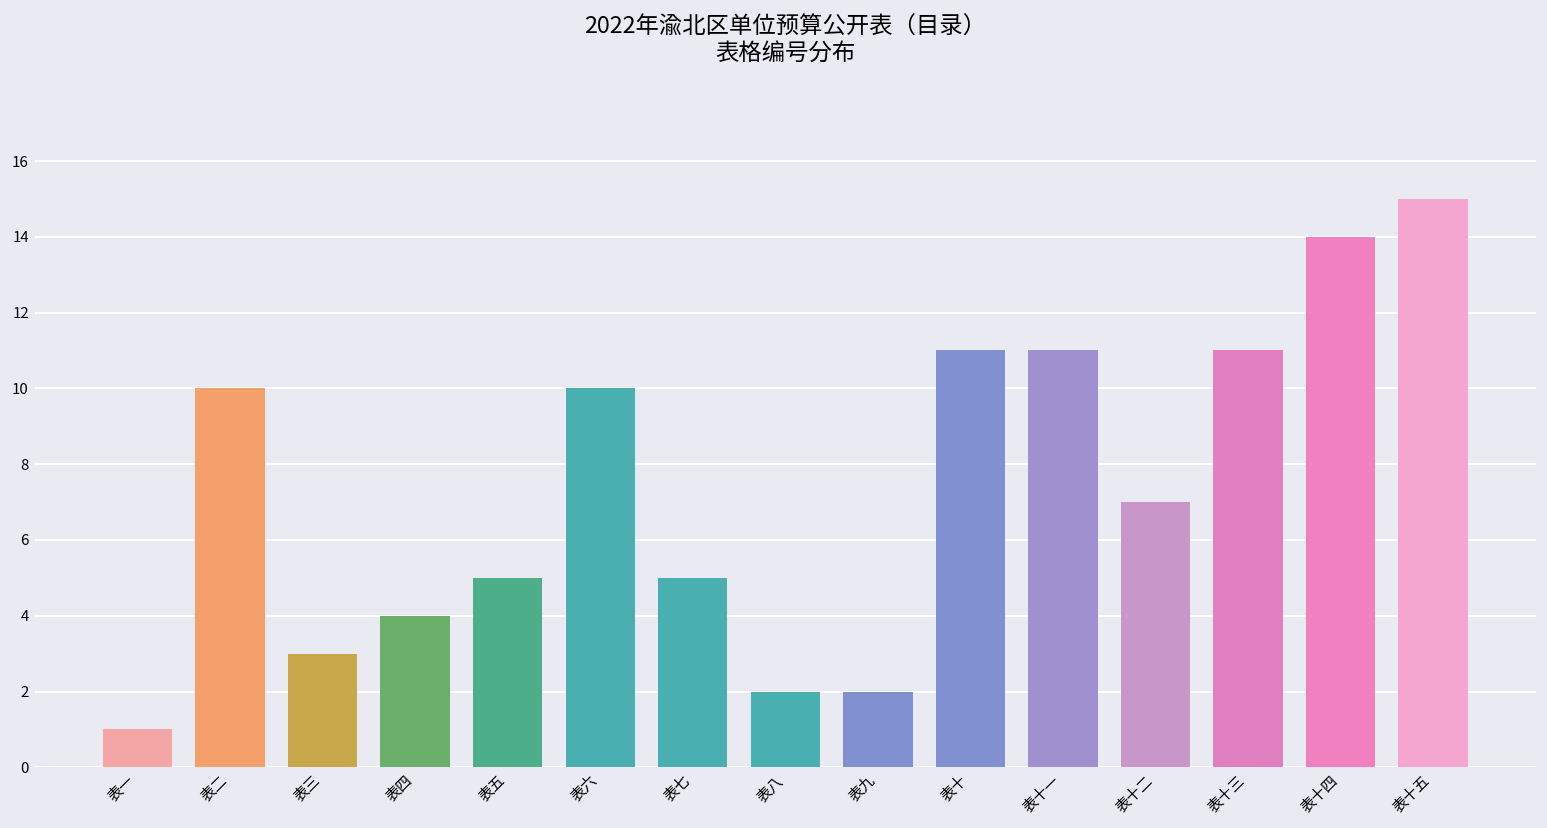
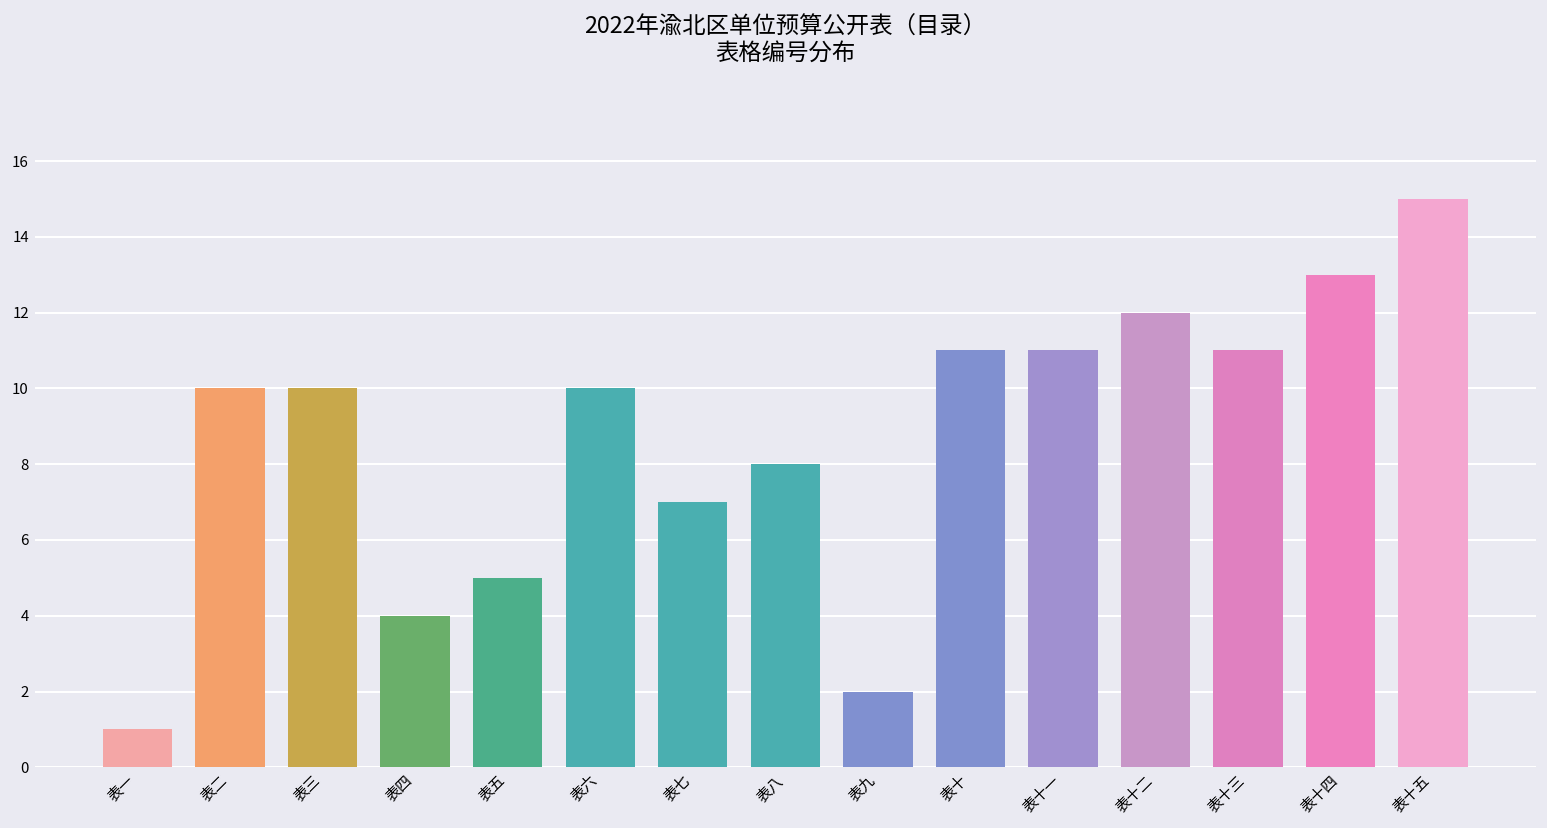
  {
    "表一": 1,
    "表二": 10,
-   "表三": 3,
+   "表三": 10,
    "表四": 4,
    "表五": 5,
    "表六": 10,
-   "表七": 5,
-   "表八": 2,
+   "表七": 7,
+   "表八": 8,
    "表九": 2,
    "表十": 11,
    "表十一": 11,
-   "表十二": 7,
+   "表十二": 12,
    "表十三": 11,
-   "表十四": 14,
+   "表十四": 13,
    "表十五": 15
  }
